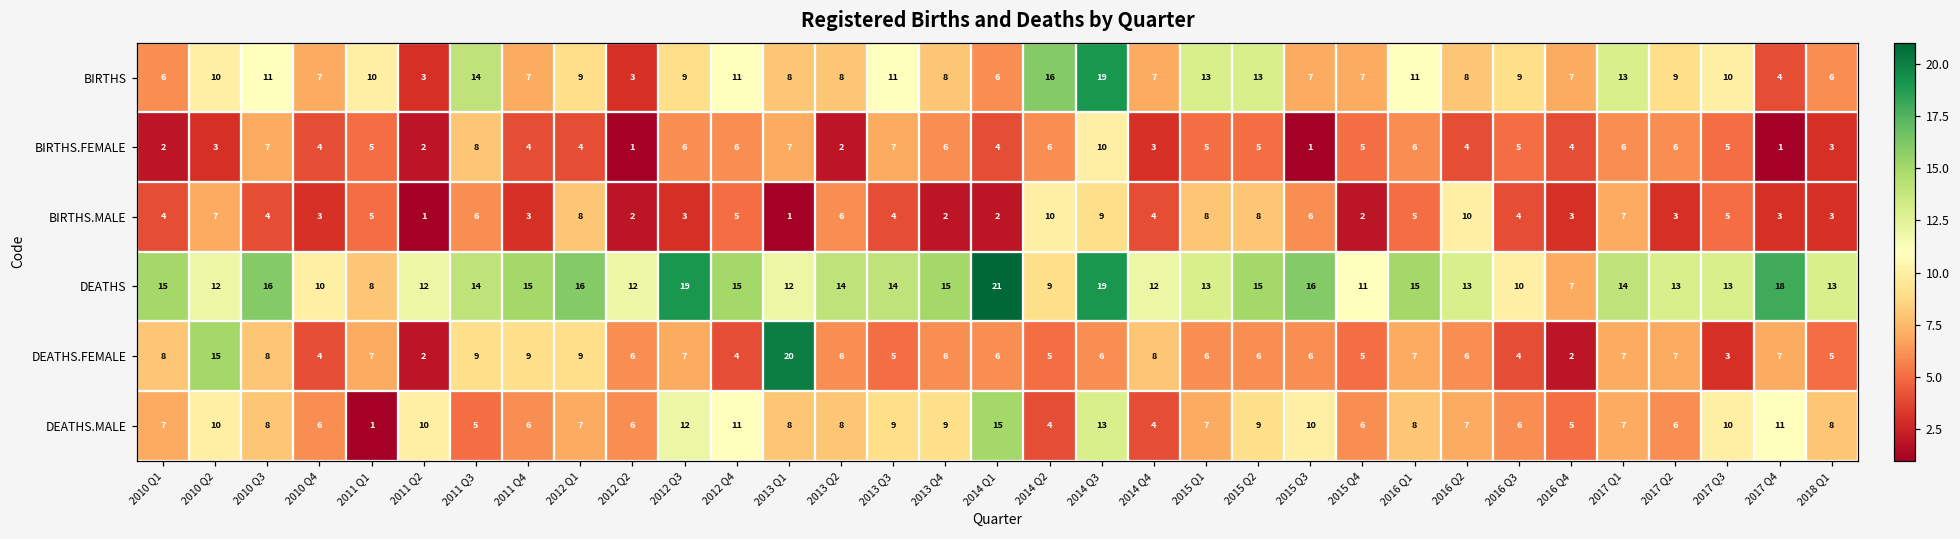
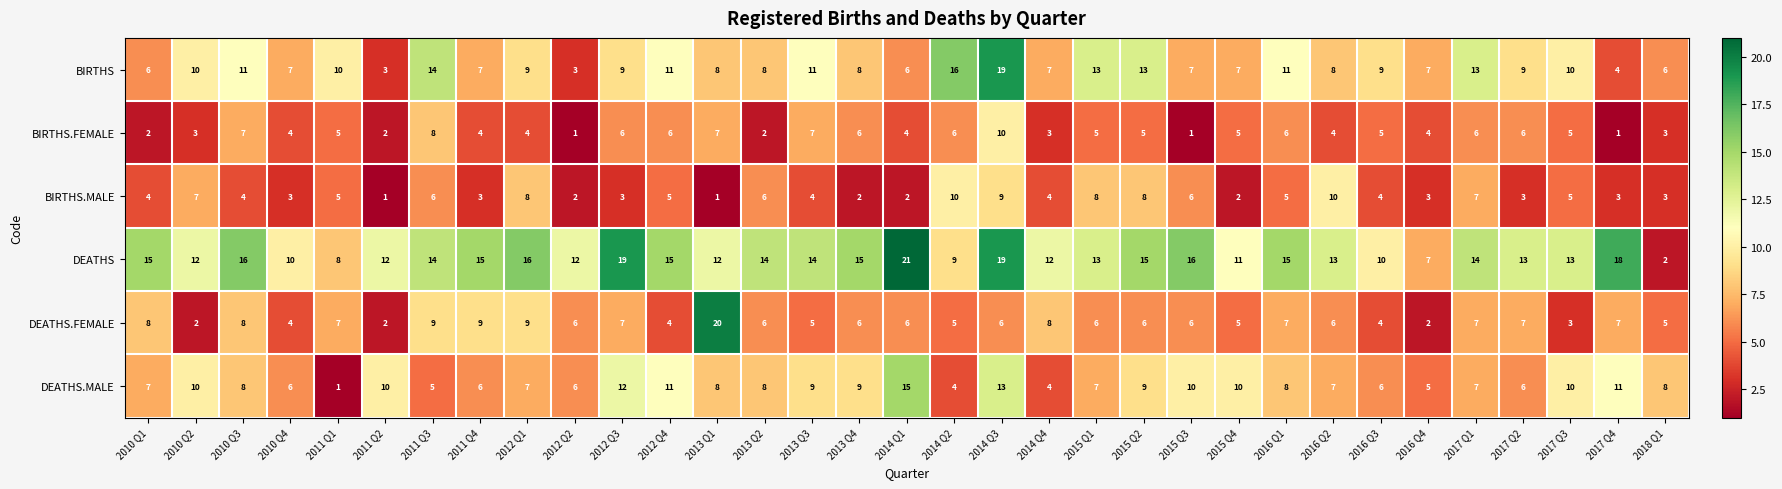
  {
    "BIRTHS": {
      "2010 Q1": 6,
      "2010 Q2": 10,
      "2010 Q3": 11,
      "2010 Q4": 7,
      "2011 Q1": 10,
      "2011 Q2": 3,
      "2011 Q3": 14,
      "2011 Q4": 7,
      "2012 Q1": 9,
      "2012 Q2": 3,
      "2012 Q3": 9,
      "2012 Q4": 11,
      "2013 Q1": 8,
      "2013 Q2": 8,
      "2013 Q3": 11,
      "2013 Q4": 8,
      "2014 Q1": 6,
      "2014 Q2": 16,
      "2014 Q3": 19,
      "2014 Q4": 7,
      "2015 Q1": 13,
      "2015 Q2": 13,
      "2015 Q3": 7,
      "2015 Q4": 7,
      "2016 Q1": 11,
      "2016 Q2": 8,
      "2016 Q3": 9,
      "2016 Q4": 7,
      "2017 Q1": 13,
      "2017 Q2": 9,
      "2017 Q3": 10,
      "2017 Q4": 4,
      "2018 Q1": 6
    },
    "BIRTHS.FEMALE": {
      "2010 Q1": 2,
      "2010 Q2": 3,
      "2010 Q3": 7,
      "2010 Q4": 4,
      "2011 Q1": 5,
      "2011 Q2": 2,
      "2011 Q3": 8,
      "2011 Q4": 4,
      "2012 Q1": 4,
      "2012 Q2": 1,
      "2012 Q3": 6,
      "2012 Q4": 6,
      "2013 Q1": 7,
      "2013 Q2": 2,
      "2013 Q3": 7,
      "2013 Q4": 6,
      "2014 Q1": 4,
      "2014 Q2": 6,
      "2014 Q3": 10,
      "2014 Q4": 3,
      "2015 Q1": 5,
      "2015 Q2": 5,
      "2015 Q3": 1,
      "2015 Q4": 5,
      "2016 Q1": 6,
      "2016 Q2": 4,
      "2016 Q3": 5,
      "2016 Q4": 4,
      "2017 Q1": 6,
      "2017 Q2": 6,
      "2017 Q3": 5,
      "2017 Q4": 1,
      "2018 Q1": 3
    },
    "BIRTHS.MALE": {
      "2010 Q1": 4,
      "2010 Q2": 7,
      "2010 Q3": 4,
      "2010 Q4": 3,
      "2011 Q1": 5,
      "2011 Q2": 1,
      "2011 Q3": 6,
      "2011 Q4": 3,
      "2012 Q1": 8,
      "2012 Q2": 2,
      "2012 Q3": 3,
      "2012 Q4": 5,
      "2013 Q1": 1,
      "2013 Q2": 6,
      "2013 Q3": 4,
      "2013 Q4": 2,
      "2014 Q1": 2,
      "2014 Q2": 10,
      "2014 Q3": 9,
      "2014 Q4": 4,
      "2015 Q1": 8,
      "2015 Q2": 8,
      "2015 Q3": 6,
      "2015 Q4": 2,
      "2016 Q1": 5,
      "2016 Q2": 10,
      "2016 Q3": 4,
      "2016 Q4": 3,
      "2017 Q1": 7,
      "2017 Q2": 3,
      "2017 Q3": 5,
      "2017 Q4": 3,
      "2018 Q1": 3
    },
    "DEATHS": {
      "2010 Q1": 15,
      "2010 Q2": 12,
      "2010 Q3": 16,
      "2010 Q4": 10,
      "2011 Q1": 8,
      "2011 Q2": 12,
      "2011 Q3": 14,
      "2011 Q4": 15,
      "2012 Q1": 16,
      "2012 Q2": 12,
      "2012 Q3": 19,
      "2012 Q4": 15,
      "2013 Q1": 12,
      "2013 Q2": 14,
      "2013 Q3": 14,
      "2013 Q4": 15,
      "2014 Q1": 21,
      "2014 Q2": 9,
      "2014 Q3": 19,
      "2014 Q4": 12,
      "2015 Q1": 13,
      "2015 Q2": 15,
      "2015 Q3": 16,
      "2015 Q4": 11,
      "2016 Q1": 15,
      "2016 Q2": 13,
      "2016 Q3": 10,
      "2016 Q4": 7,
      "2017 Q1": 14,
      "2017 Q2": 13,
      "2017 Q3": 13,
      "2017 Q4": 18,
-     "2018 Q1": 13
+     "2018 Q1": 2
    },
    "DEATHS.FEMALE": {
      "2010 Q1": 8,
-     "2010 Q2": 15,
+     "2010 Q2": 2,
      "2010 Q3": 8,
      "2010 Q4": 4,
      "2011 Q1": 7,
      "2011 Q2": 2,
      "2011 Q3": 9,
      "2011 Q4": 9,
      "2012 Q1": 9,
      "2012 Q2": 6,
      "2012 Q3": 7,
      "2012 Q4": 4,
      "2013 Q1": 20,
      "2013 Q2": 6,
      "2013 Q3": 5,
      "2013 Q4": 6,
      "2014 Q1": 6,
      "2014 Q2": 5,
      "2014 Q3": 6,
      "2014 Q4": 8,
      "2015 Q1": 6,
      "2015 Q2": 6,
      "2015 Q3": 6,
      "2015 Q4": 5,
      "2016 Q1": 7,
      "2016 Q2": 6,
      "2016 Q3": 4,
      "2016 Q4": 2,
      "2017 Q1": 7,
      "2017 Q2": 7,
      "2017 Q3": 3,
      "2017 Q4": 7,
      "2018 Q1": 5
    },
    "DEATHS.MALE": {
      "2010 Q1": 7,
      "2010 Q2": 10,
      "2010 Q3": 8,
      "2010 Q4": 6,
      "2011 Q1": 1,
      "2011 Q2": 10,
      "2011 Q3": 5,
      "2011 Q4": 6,
      "2012 Q1": 7,
      "2012 Q2": 6,
      "2012 Q3": 12,
      "2012 Q4": 11,
      "2013 Q1": 8,
      "2013 Q2": 8,
      "2013 Q3": 9,
      "2013 Q4": 9,
      "2014 Q1": 15,
      "2014 Q2": 4,
      "2014 Q3": 13,
      "2014 Q4": 4,
      "2015 Q1": 7,
      "2015 Q2": 9,
      "2015 Q3": 10,
-     "2015 Q4": 6,
+     "2015 Q4": 10,
      "2016 Q1": 8,
      "2016 Q2": 7,
      "2016 Q3": 6,
      "2016 Q4": 5,
      "2017 Q1": 7,
      "2017 Q2": 6,
      "2017 Q3": 10,
      "2017 Q4": 11,
      "2018 Q1": 8
    }
  }
